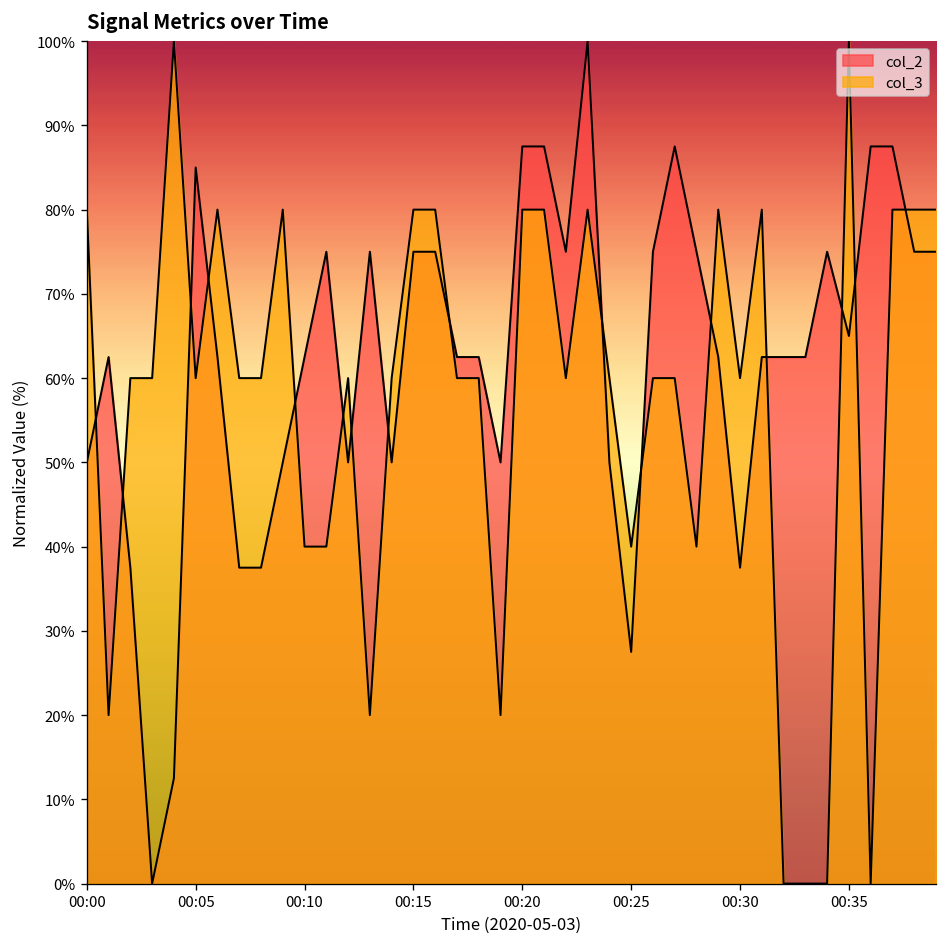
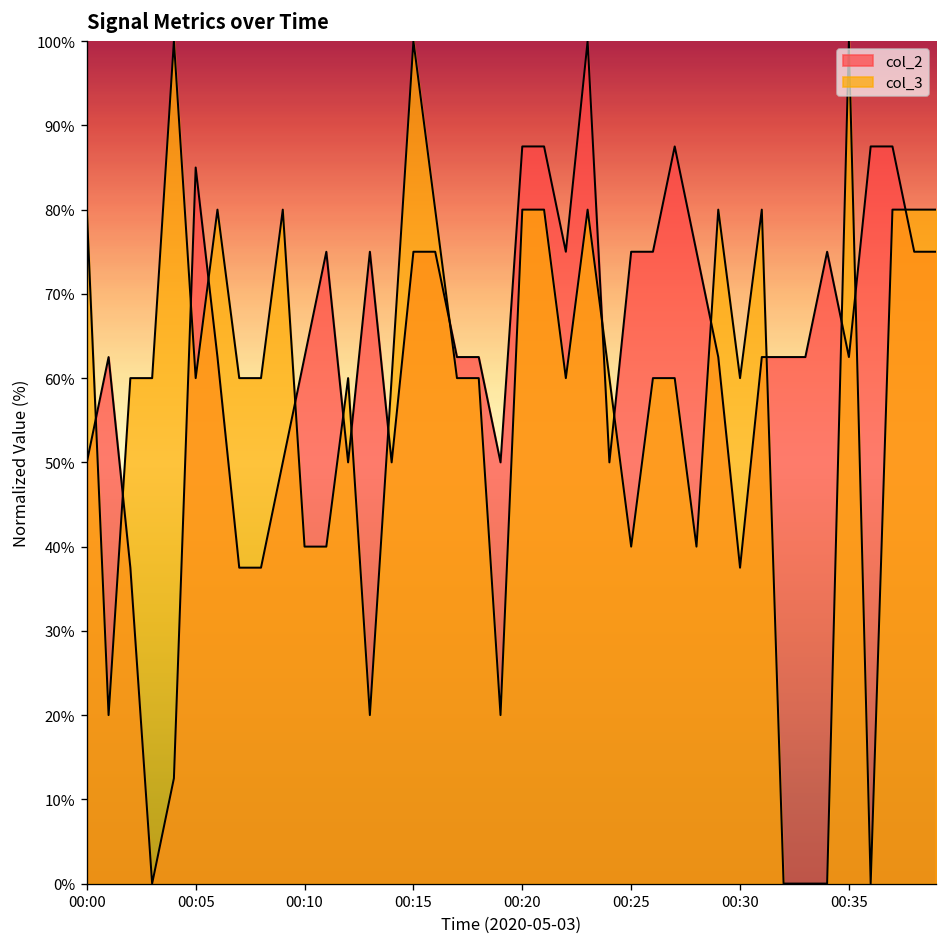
  {
    "col_2": {
      "00:00": "50%",
      "00:05": "85%",
      "00:10": "63%",
      "00:15": "75%",
      "00:20": "88%",
-     "00:25": "27%",
+     "00:25": "75%",
      "00:30": "38%",
-     "00:35": "65%"
+     "00:35": "63%"
    },
    "col_3": {
      "00:00": "80%",
      "00:05": "60%",
      "00:10": "40%",
-     "00:15": "80%",
+     "00:15": "100%",
      "00:20": "80%",
      "00:25": "40%",
      "00:30": "60%",
      "00:35": "100%"
    }
  }
